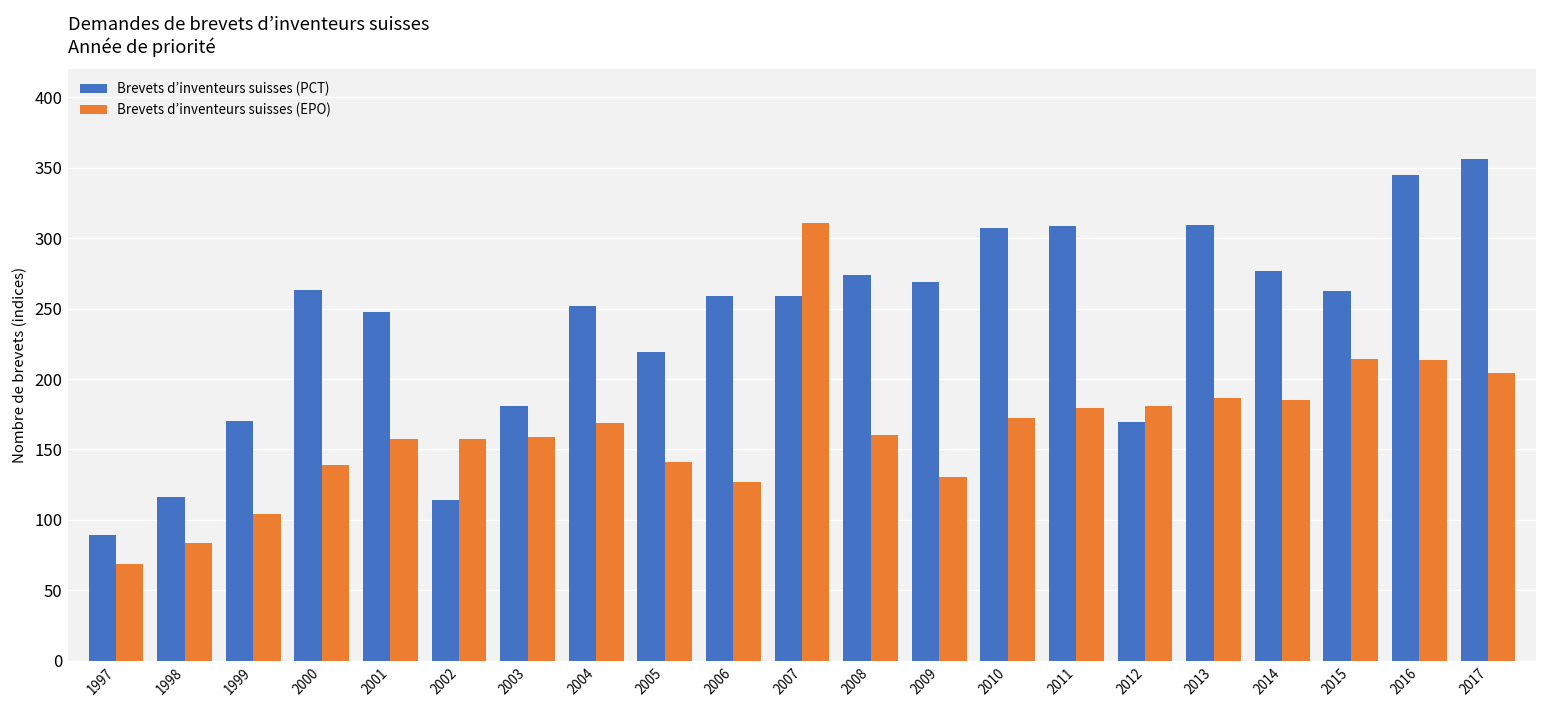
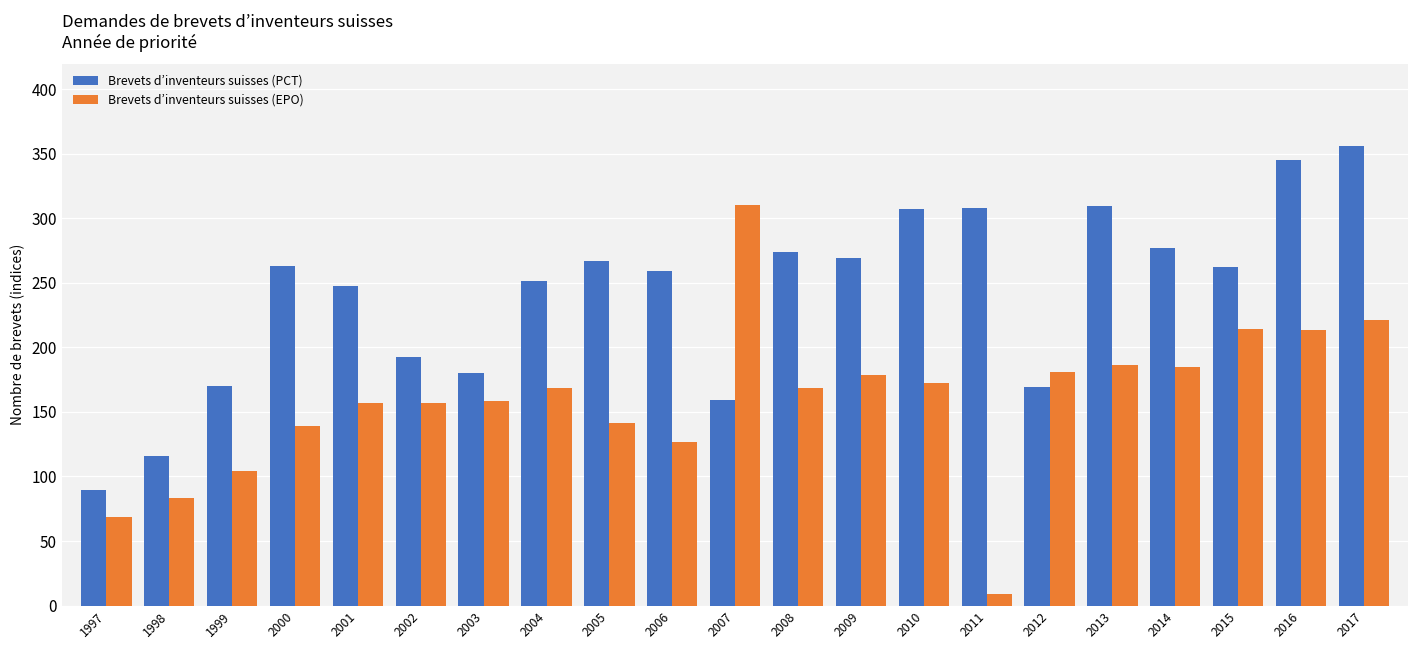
  {
    "Brevets d’inventeurs suisses (PCT)": {
      "1997": 89,
      "1998": 116,
      "1999": 170,
      "2000": 263,
      "2001": 248,
-     "2002": 114,
+     "2002": 193,
      "2003": 181,
      "2004": 252,
-     "2005": 219,
+     "2005": 267,
      "2006": 259,
-     "2007": 259,
+     "2007": 159,
      "2008": 274,
      "2009": 269,
      "2010": 307,
      "2011": 308,
      "2012": 169,
      "2013": 310,
      "2014": 277,
      "2015": 262,
      "2016": 345,
      "2017": 356
    },
    "Brevets d’inventeurs suisses (EPO)": {
      "1997": 69,
      "1998": 83,
      "1999": 104,
      "2000": 139,
      "2001": 157,
      "2002": 157,
      "2003": 159,
      "2004": 169,
      "2005": 141,
      "2006": 127,
      "2007": 311,
-     "2008": 160,
-     "2009": 131,
+     "2008": 169,
+     "2009": 178,
      "2010": 173,
-     "2011": 179,
+     "2011": 9,
      "2012": 181,
      "2013": 187,
      "2014": 185,
      "2015": 214,
      "2016": 214,
-     "2017": 204
+     "2017": 221
    }
  }
